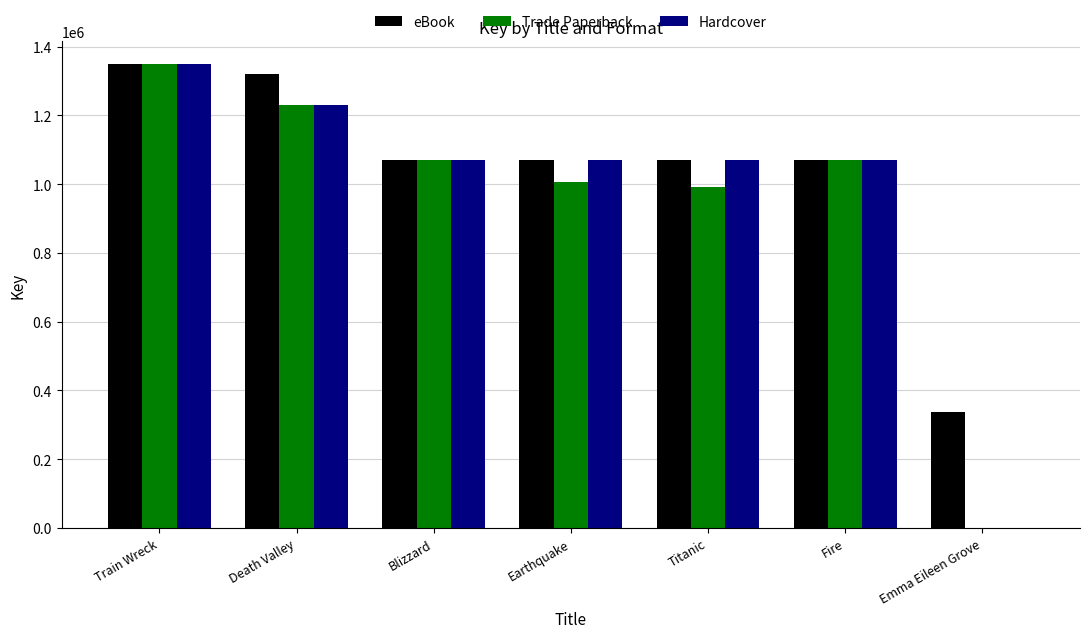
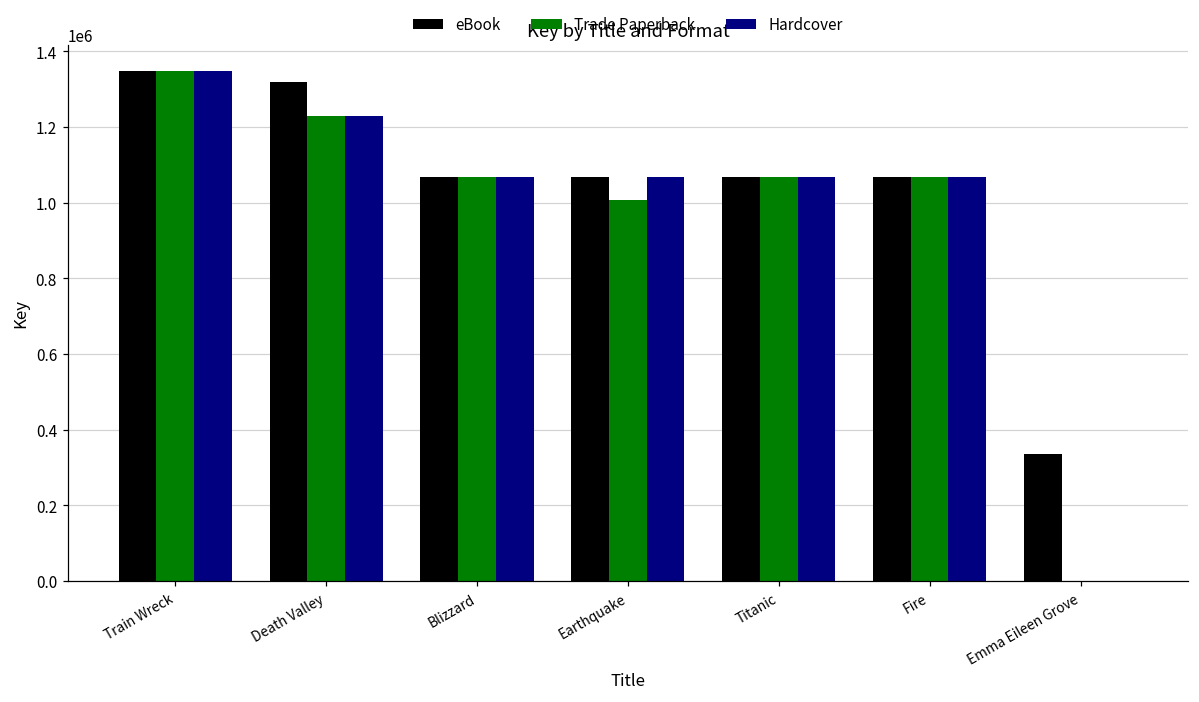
  {
    "eBook": {
      "Train Wreck": 1350000,
      "Death Valley": 1320000,
      "Blizzard": 1070000,
      "Earthquake": 1070000,
      "Titanic": 1070000,
      "Fire": 1070000,
      "Emma Eileen Grove": 340000
    },
    "Trade Paperback": {
      "Train Wreck": 1350000,
      "Death Valley": 1230000,
      "Blizzard": 1070000,
      "Earthquake": 1010000,
-     "Titanic": 990000,
+     "Titanic": 1070000,
      "Fire": 1070000,
      "Emma Eileen Grove": 0
    },
    "Hardcover": {
      "Train Wreck": 1350000,
      "Death Valley": 1230000,
      "Blizzard": 1070000,
      "Earthquake": 1070000,
      "Titanic": 1070000,
      "Fire": 1070000,
      "Emma Eileen Grove": 0
    }
  }
